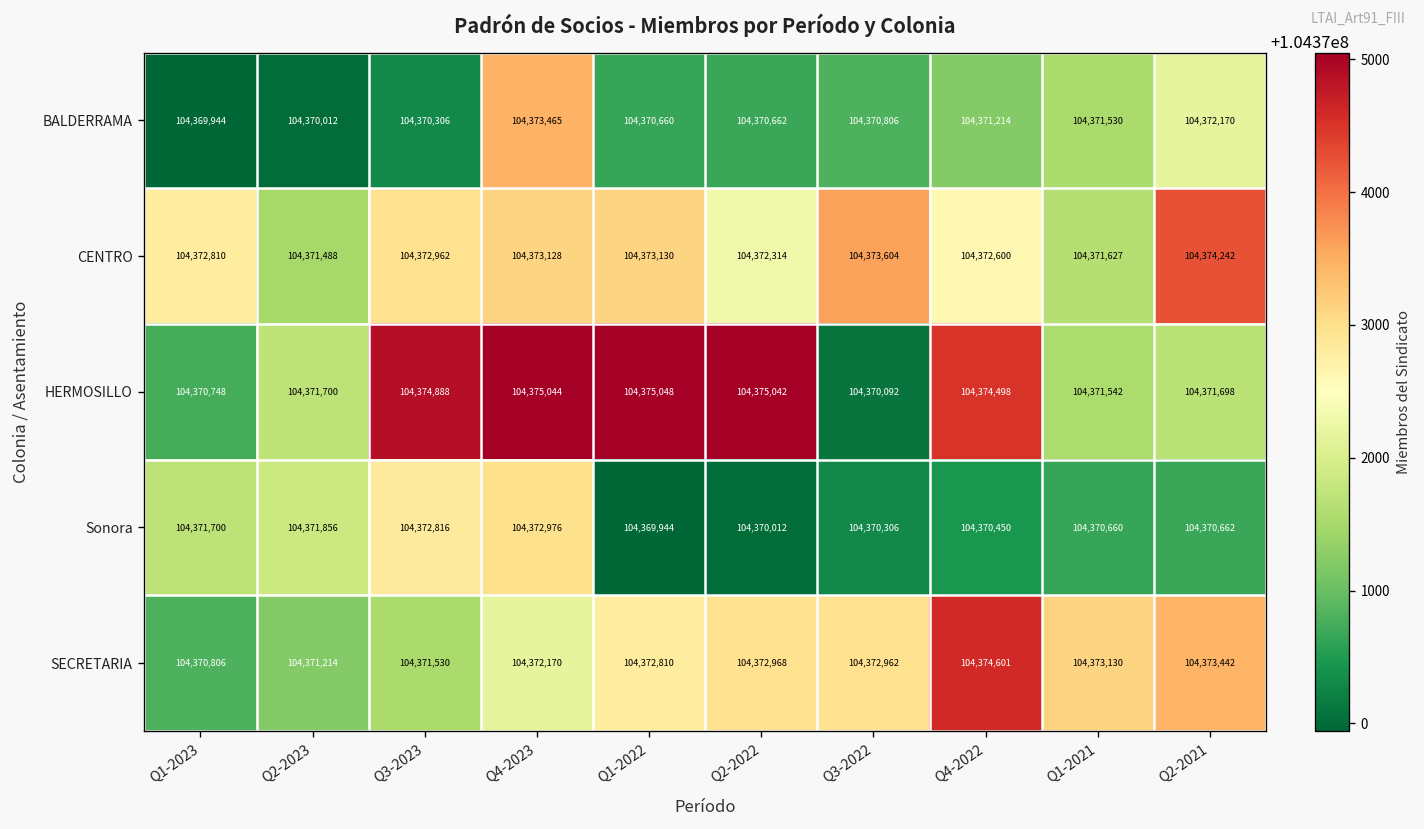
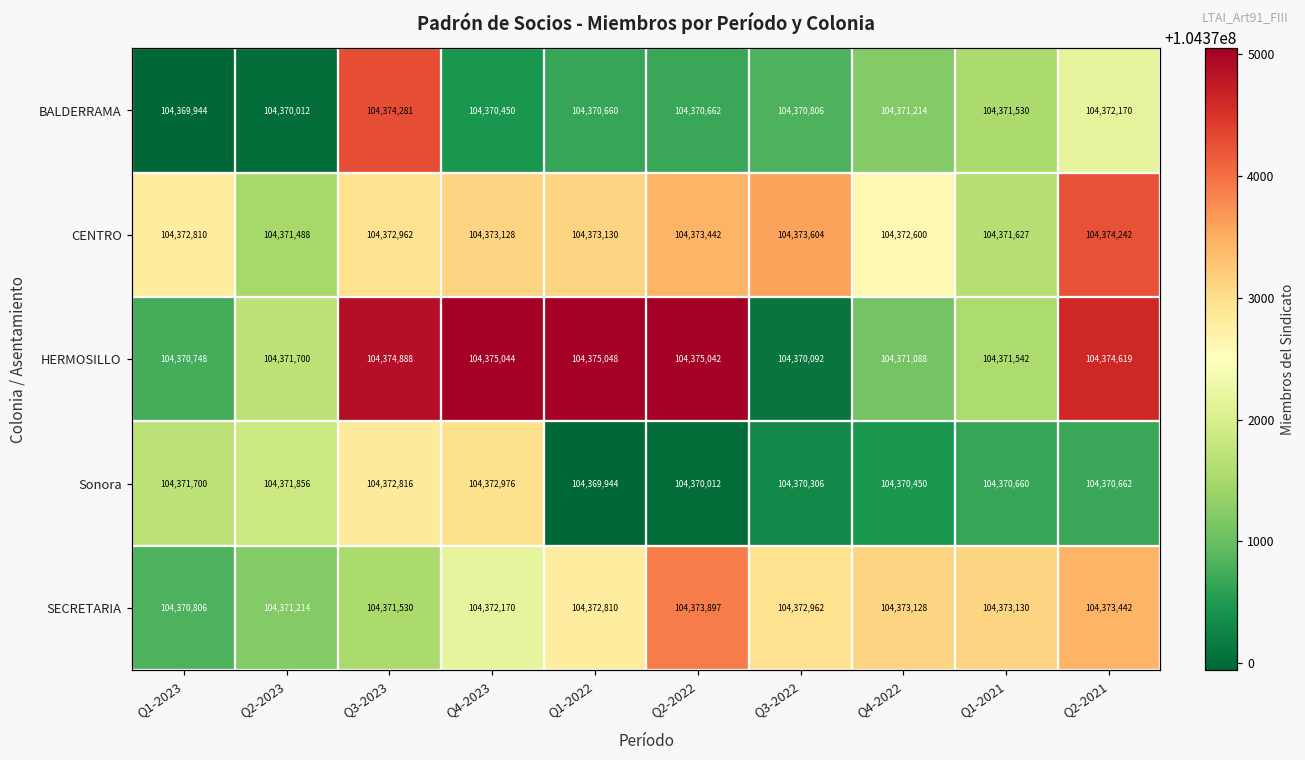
  {
    "BALDERRAMA": {
      "Q1-2023": "104,369,944",
      "Q2-2023": "104,370,012",
-     "Q3-2023": "104,370,306",
-     "Q4-2023": "104,373,465",
+     "Q3-2023": "104,374,281",
+     "Q4-2023": "104,370,450",
      "Q1-2022": "104,370,660",
      "Q2-2022": "104,370,662",
      "Q3-2022": "104,370,806",
      "Q4-2022": "104,371,214",
      "Q1-2021": "104,371,530",
      "Q2-2021": "104,372,170"
    },
    "CENTRO": {
      "Q1-2023": "104,372,810",
      "Q2-2023": "104,371,488",
      "Q3-2023": "104,372,962",
      "Q4-2023": "104,373,128",
      "Q1-2022": "104,373,130",
-     "Q2-2022": "104,372,314",
+     "Q2-2022": "104,373,442",
      "Q3-2022": "104,373,604",
      "Q4-2022": "104,372,600",
      "Q1-2021": "104,371,627",
      "Q2-2021": "104,374,242"
    },
    "HERMOSILLO": {
      "Q1-2023": "104,370,748",
      "Q2-2023": "104,371,700",
      "Q3-2023": "104,374,888",
      "Q4-2023": "104,375,044",
      "Q1-2022": "104,375,048",
      "Q2-2022": "104,375,042",
      "Q3-2022": "104,370,092",
-     "Q4-2022": "104,374,498",
+     "Q4-2022": "104,371,088",
      "Q1-2021": "104,371,542",
-     "Q2-2021": "104,371,698"
+     "Q2-2021": "104,374,619"
    },
    "Sonora": {
      "Q1-2023": "104,371,700",
      "Q2-2023": "104,371,856",
      "Q3-2023": "104,372,816",
      "Q4-2023": "104,372,976",
      "Q1-2022": "104,369,944",
      "Q2-2022": "104,370,012",
      "Q3-2022": "104,370,306",
      "Q4-2022": "104,370,450",
      "Q1-2021": "104,370,660",
      "Q2-2021": "104,370,662"
    },
    "SECRETARIA": {
      "Q1-2023": "104,370,806",
      "Q2-2023": "104,371,214",
      "Q3-2023": "104,371,530",
      "Q4-2023": "104,372,170",
      "Q1-2022": "104,372,810",
-     "Q2-2022": "104,372,968",
+     "Q2-2022": "104,373,897",
      "Q3-2022": "104,372,962",
-     "Q4-2022": "104,374,601",
+     "Q4-2022": "104,373,128",
      "Q1-2021": "104,373,130",
      "Q2-2021": "104,373,442"
    }
  }
